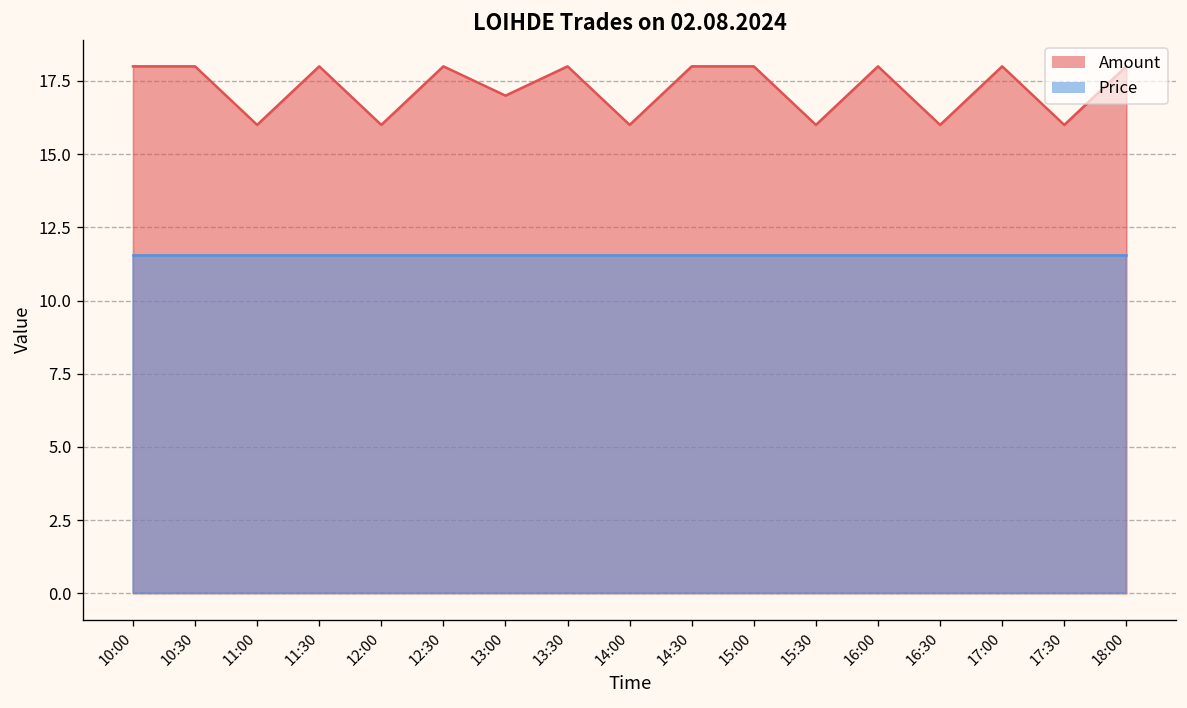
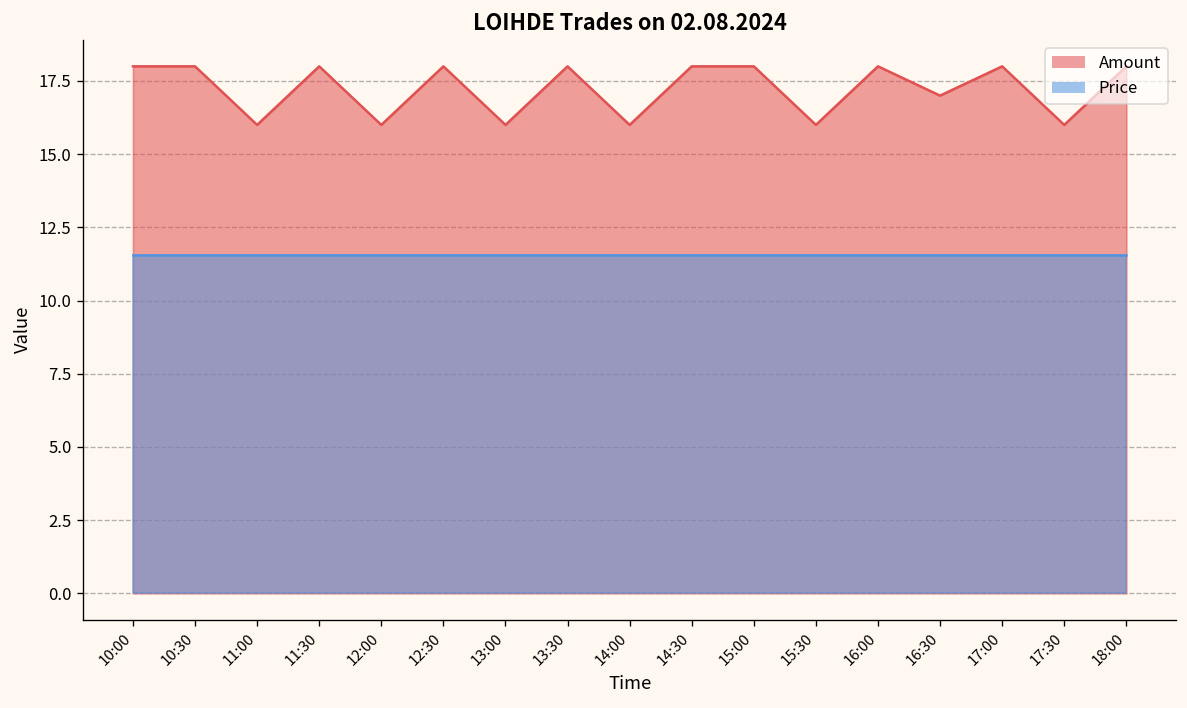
  {
    "Amount": {
      "10:00": 18,
      "10:30": 18,
      "11:00": 16,
      "11:30": 18,
      "12:00": 16,
      "12:30": 18,
-     "13:00": 17,
+     "13:00": 16,
      "13:30": 18,
      "14:00": 16,
      "14:30": 18,
      "15:00": 18,
      "15:30": 16,
      "16:00": 18,
-     "16:30": 16,
+     "16:30": 17,
      "17:00": 18,
      "17:30": 16
    },
    "Price": {
      "10:00": 11.6,
      "10:30": 11.6,
      "11:00": 11.6,
      "11:30": 11.6,
      "12:00": 11.6,
      "12:30": 11.6,
      "13:00": 11.6,
      "13:30": 11.6,
      "14:00": 11.6,
      "14:30": 11.6,
      "15:00": 11.6,
      "15:30": 11.6,
      "16:00": 11.6,
      "16:30": 11.6,
      "17:00": 11.6,
      "17:30": 11.6,
      "18:00": 11.6
    }
  }
